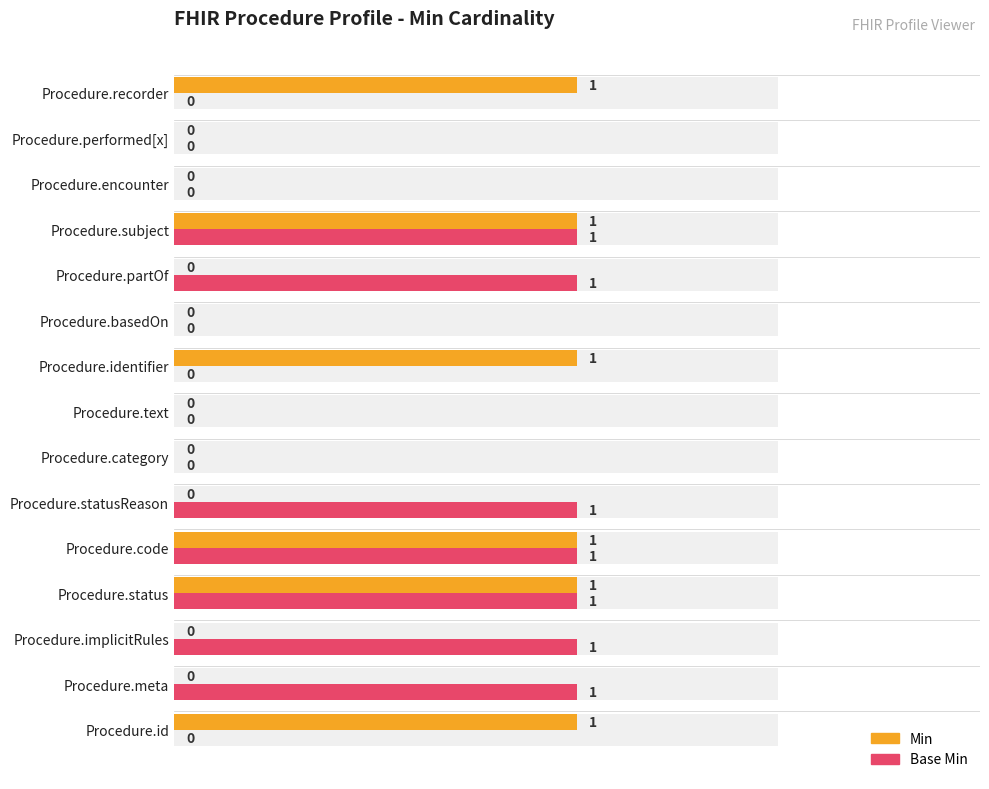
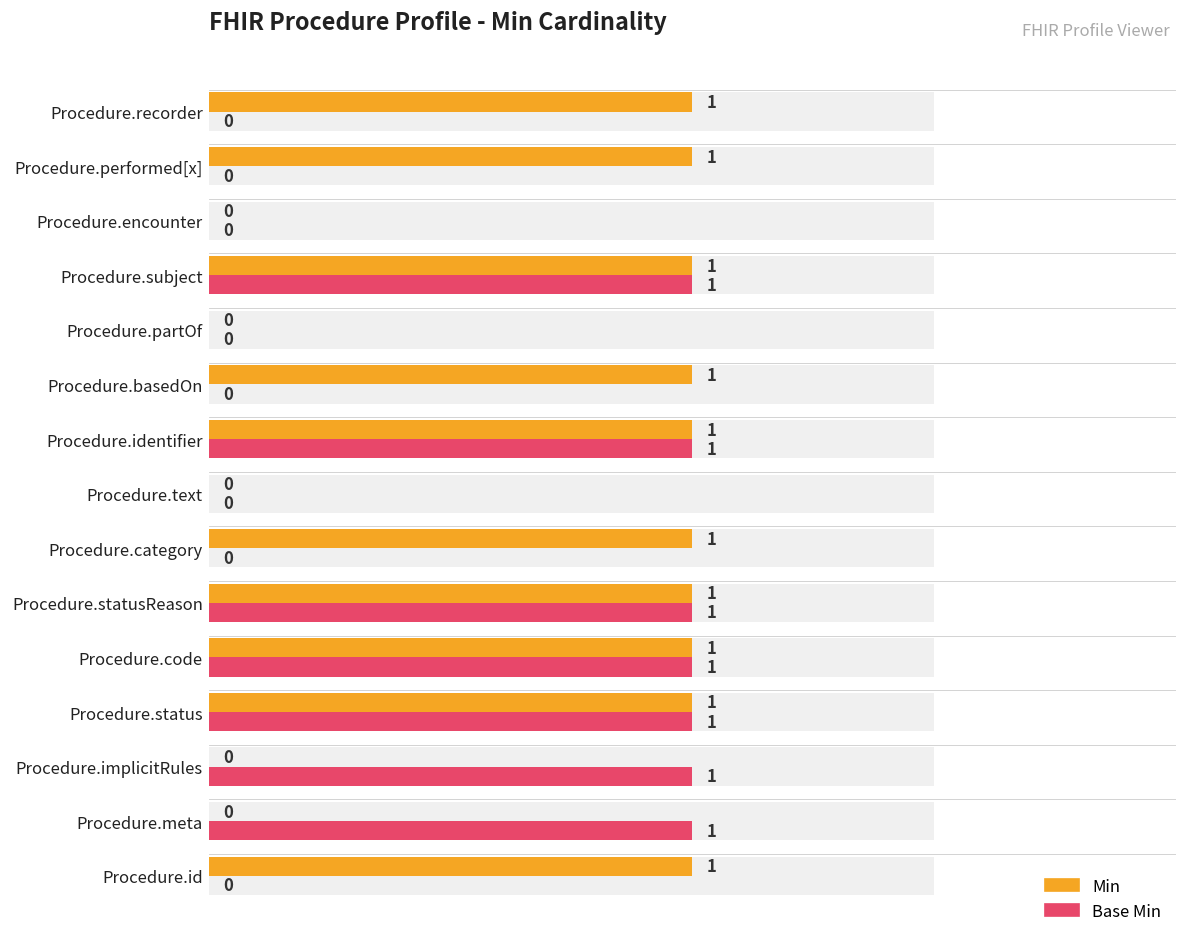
  {
    "Min": {
-     "Procedure.performed[x]": 0,
+     "Procedure.performed[x]": 1,
      "Procedure.encounter": 0,
      "Procedure.partOf": 0,
-     "Procedure.basedOn": 0,
+     "Procedure.basedOn": 1,
      "Procedure.text": 0,
-     "Procedure.category": 0,
-     "Procedure.statusReason": 0,
+     "Procedure.category": 1,
+     "Procedure.statusReason": 1,
      "Procedure.implicitRules": 0,
      "Procedure.meta": 0
    },
    "Base Min": {
      "Procedure.recorder": 0,
      "Procedure.performed[x]": 0,
      "Procedure.encounter": 0,
-     "Procedure.partOf": 1,
+     "Procedure.partOf": 0,
      "Procedure.basedOn": 0,
-     "Procedure.identifier": 0,
+     "Procedure.identifier": 1,
      "Procedure.text": 0,
      "Procedure.category": 0,
      "Procedure.id": 0
    }
  }
